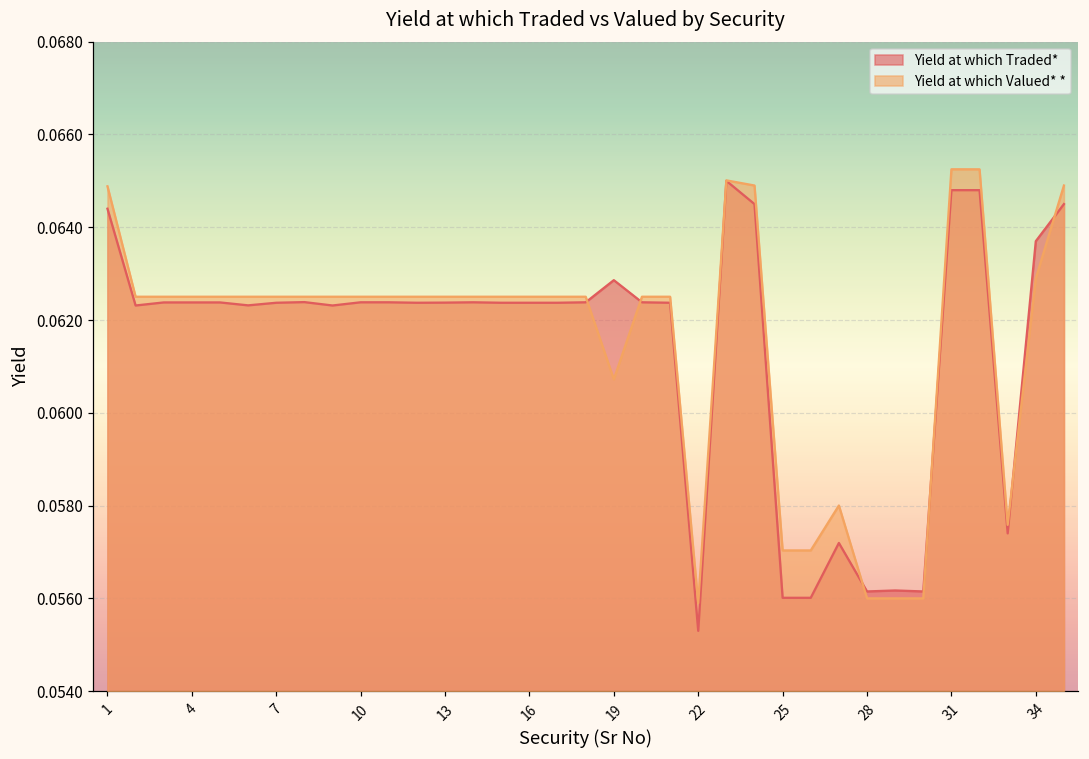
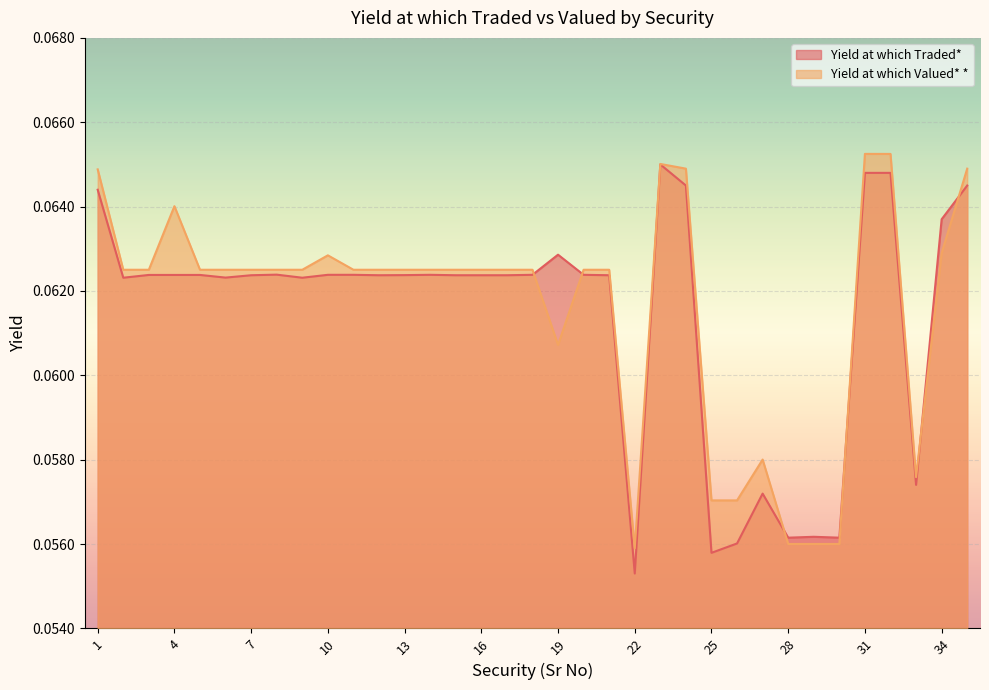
  {
    "Yield at which Traded*": {
      "1": 0.0644,
      "4": 0.0624,
      "7": 0.0624,
      "10": 0.0624,
      "13": 0.0624,
      "16": 0.0624,
      "19": 0.0629,
      "22": 0.0553,
-     "25": 0.0560,
+     "25": 0.0558,
      "28": 0.0562,
      "31": 0.0648,
      "34": 0.0637
    },
    "Yield at which Valued* *": {
      "1": 0.0649,
-     "4": 0.0625,
+     "4": 0.0640,
      "7": 0.0625,
-     "10": 0.0625,
+     "10": 0.0628,
      "13": 0.0625,
      "16": 0.0625,
      "19": 0.0607,
      "22": 0.0559,
      "25": 0.0570,
      "28": 0.0560,
      "31": 0.0653,
      "34": 0.0629
    }
  }
